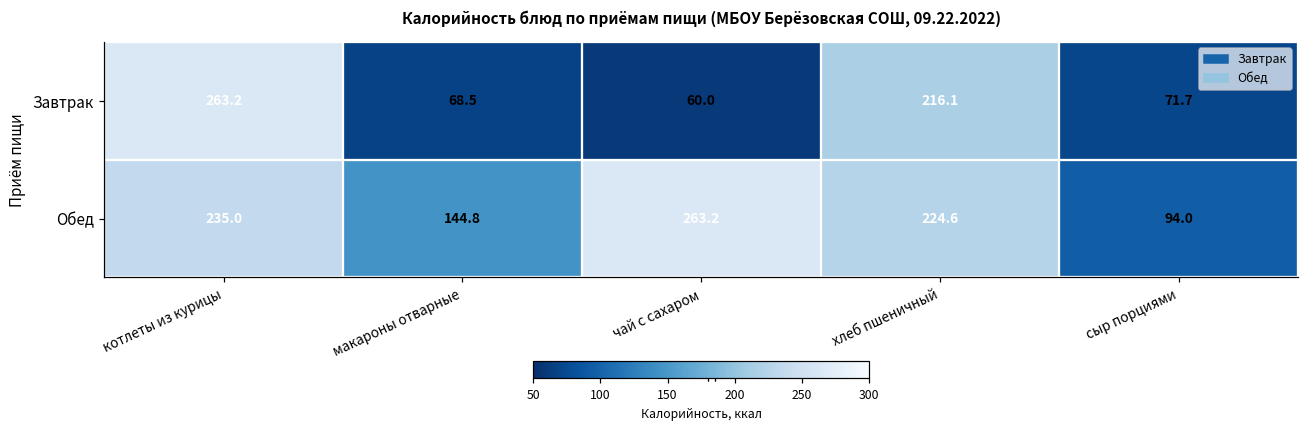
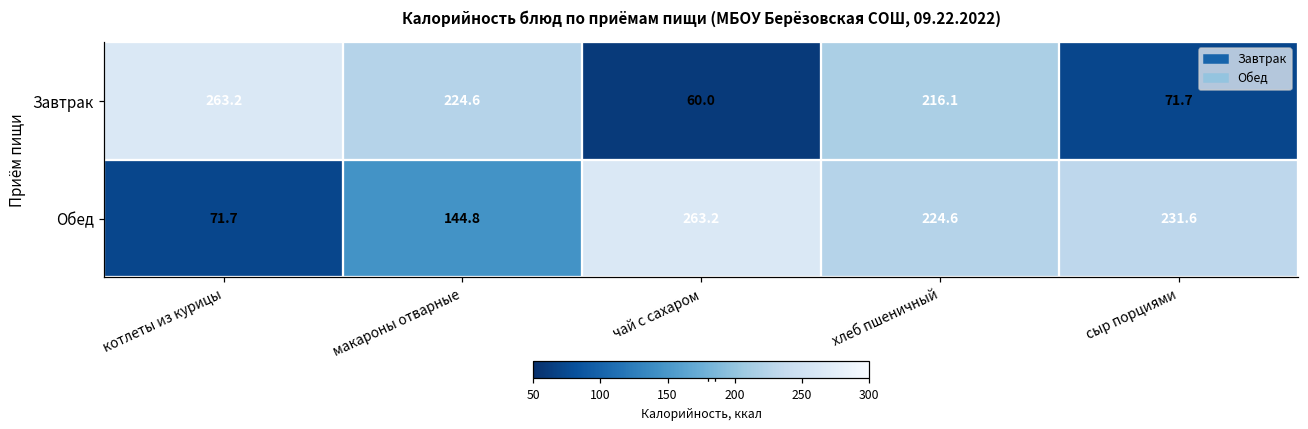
  {
    "Завтрак": {
-     "макароны отварные": 68.5,
+     "макароны отварные": 224.6,
      "чай с сахаром": 60.0,
      "хлеб пшеничный": 216.1,
      "сыр порциями": 71.7
    },
    "Обед": {
-     "котлеты из курицы": 235.0,
+     "котлеты из курицы": 71.7,
      "макароны отварные": 144.8,
      "хлеб пшеничный": 224.6,
-     "сыр порциями": 94.0
+     "сыр порциями": 231.6
    }
  }
